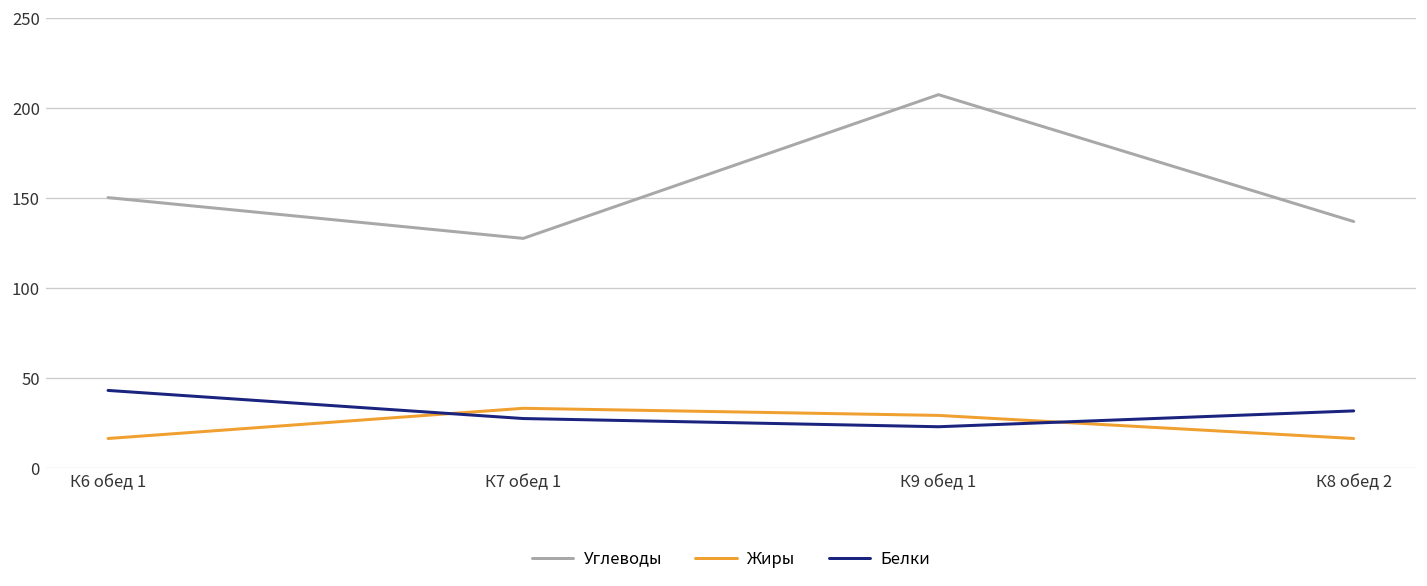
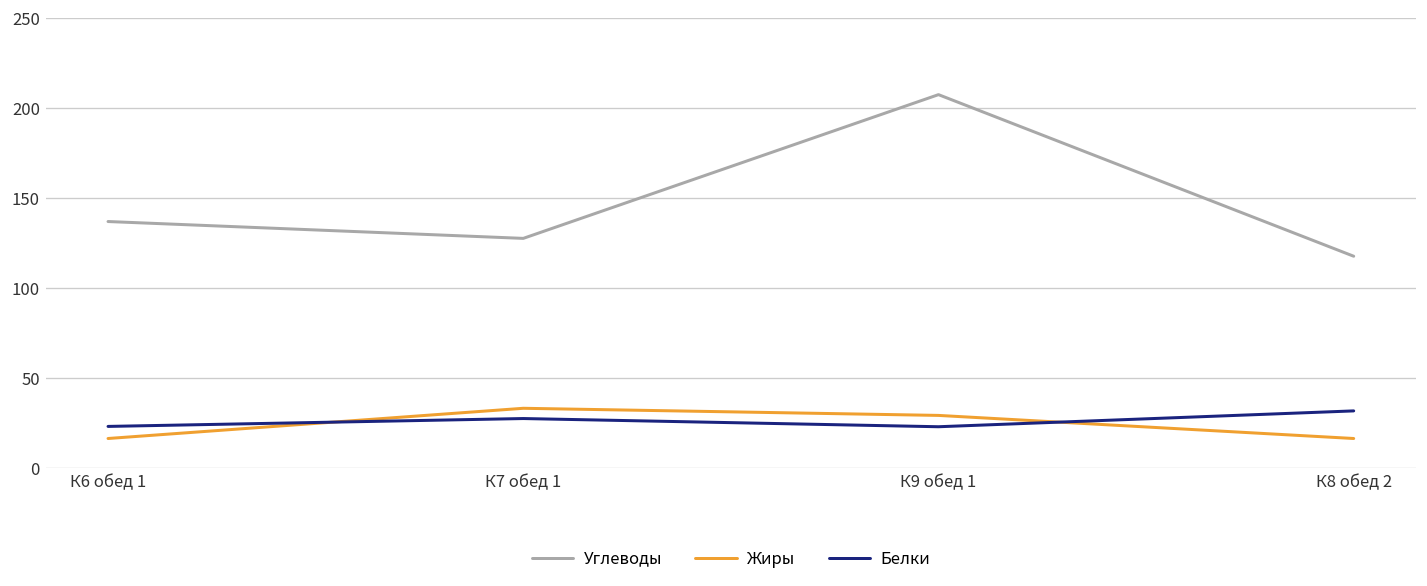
  {
    "Углеводы": {
-     "К6 обед 1": 150,
+     "К6 обед 1": 137,
      "К7 обед 1": 128,
      "К9 обед 1": 208,
-     "К8 обед 2": 137
+     "К8 обед 2": 118
    },
    "Жиры": {
      "К6 обед 1": 16,
      "К7 обед 1": 33,
      "К9 обед 1": 29,
      "К8 обед 2": 16
    },
    "Белки": {
-     "К6 обед 1": 43,
+     "К6 обед 1": 23,
      "К7 обед 1": 28,
      "К9 обед 1": 23,
      "К8 обед 2": 32
    }
  }
